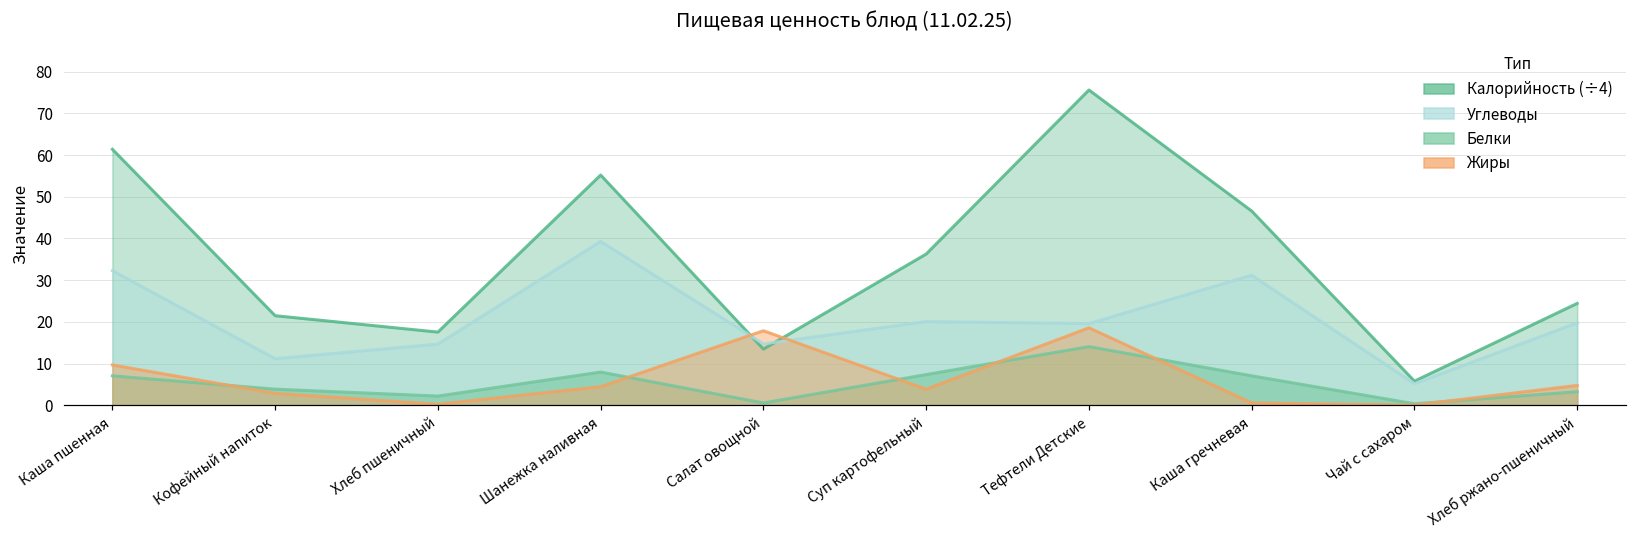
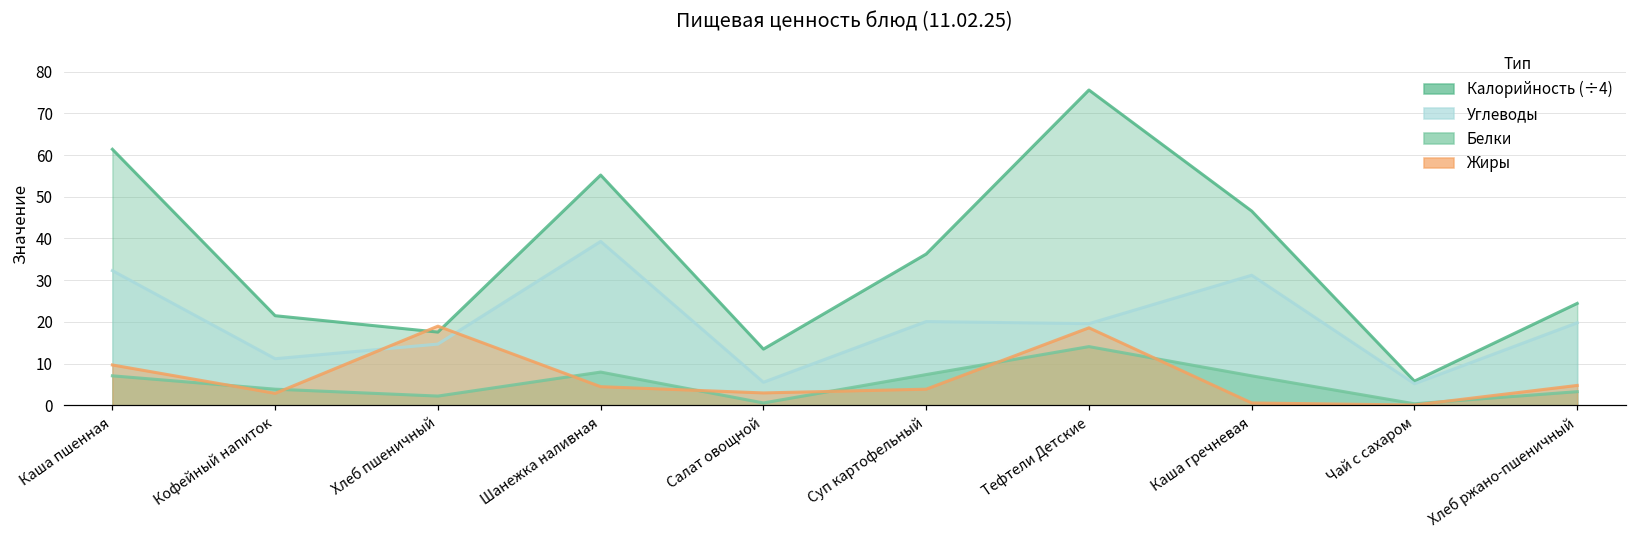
  {
    "Углеводы": {
      "Каша пшенная": 32,
      "Кофейный напиток": 11,
      "Хлеб пшеничный": 15,
      "Шанежка наливная": 39,
-     "Салат овощной": 15,
+     "Салат овощной": 6,
      "Суп картофельный": 20,
      "Тефтели Детские": 20,
      "Каша гречневая": 31,
      "Хлеб ржано-пшеничный": 20
    },
    "Жиры": {
      "Каша пшенная": 10,
      "Кофейный напиток": 3,
-     "Хлеб пшеничный": 0,
+     "Хлеб пшеничный": 19,
      "Шанежка наливная": 5,
-     "Салат овощной": 18,
+     "Салат овощной": 3,
      "Суп картофельный": 4,
      "Тефтели Детские": 19,
      "Каша гречневая": 1,
      "Хлеб ржано-пшеничный": 5
    }
  }
